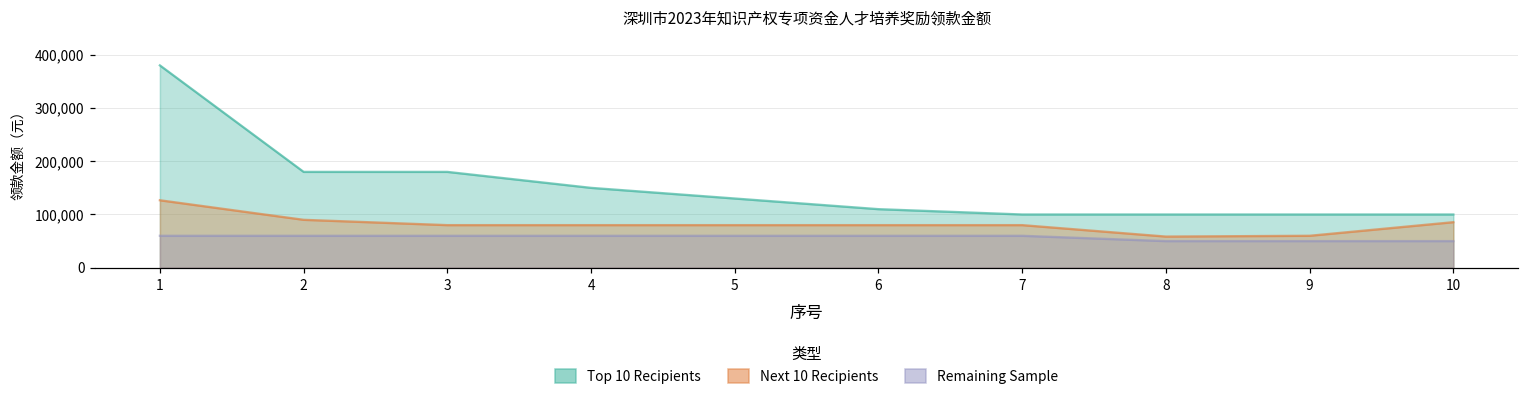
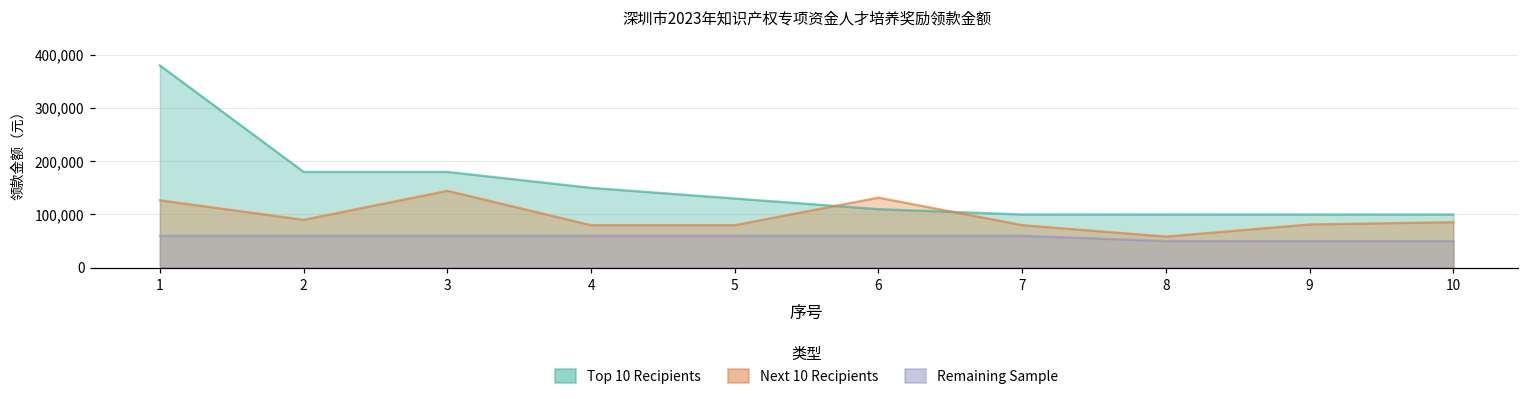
  {
    "Next 10 Recipients": {
      "1": "130,000",
      "2": "90,000",
-     "3": "80,000",
+     "3": "140,000",
      "4": "80,000",
      "5": "80,000",
-     "6": "80,000",
+     "6": "130,000",
      "7": "80,000",
      "8": "60,000",
-     "9": "60,000",
+     "9": "80,000",
      "10": "90,000"
    }
  }
